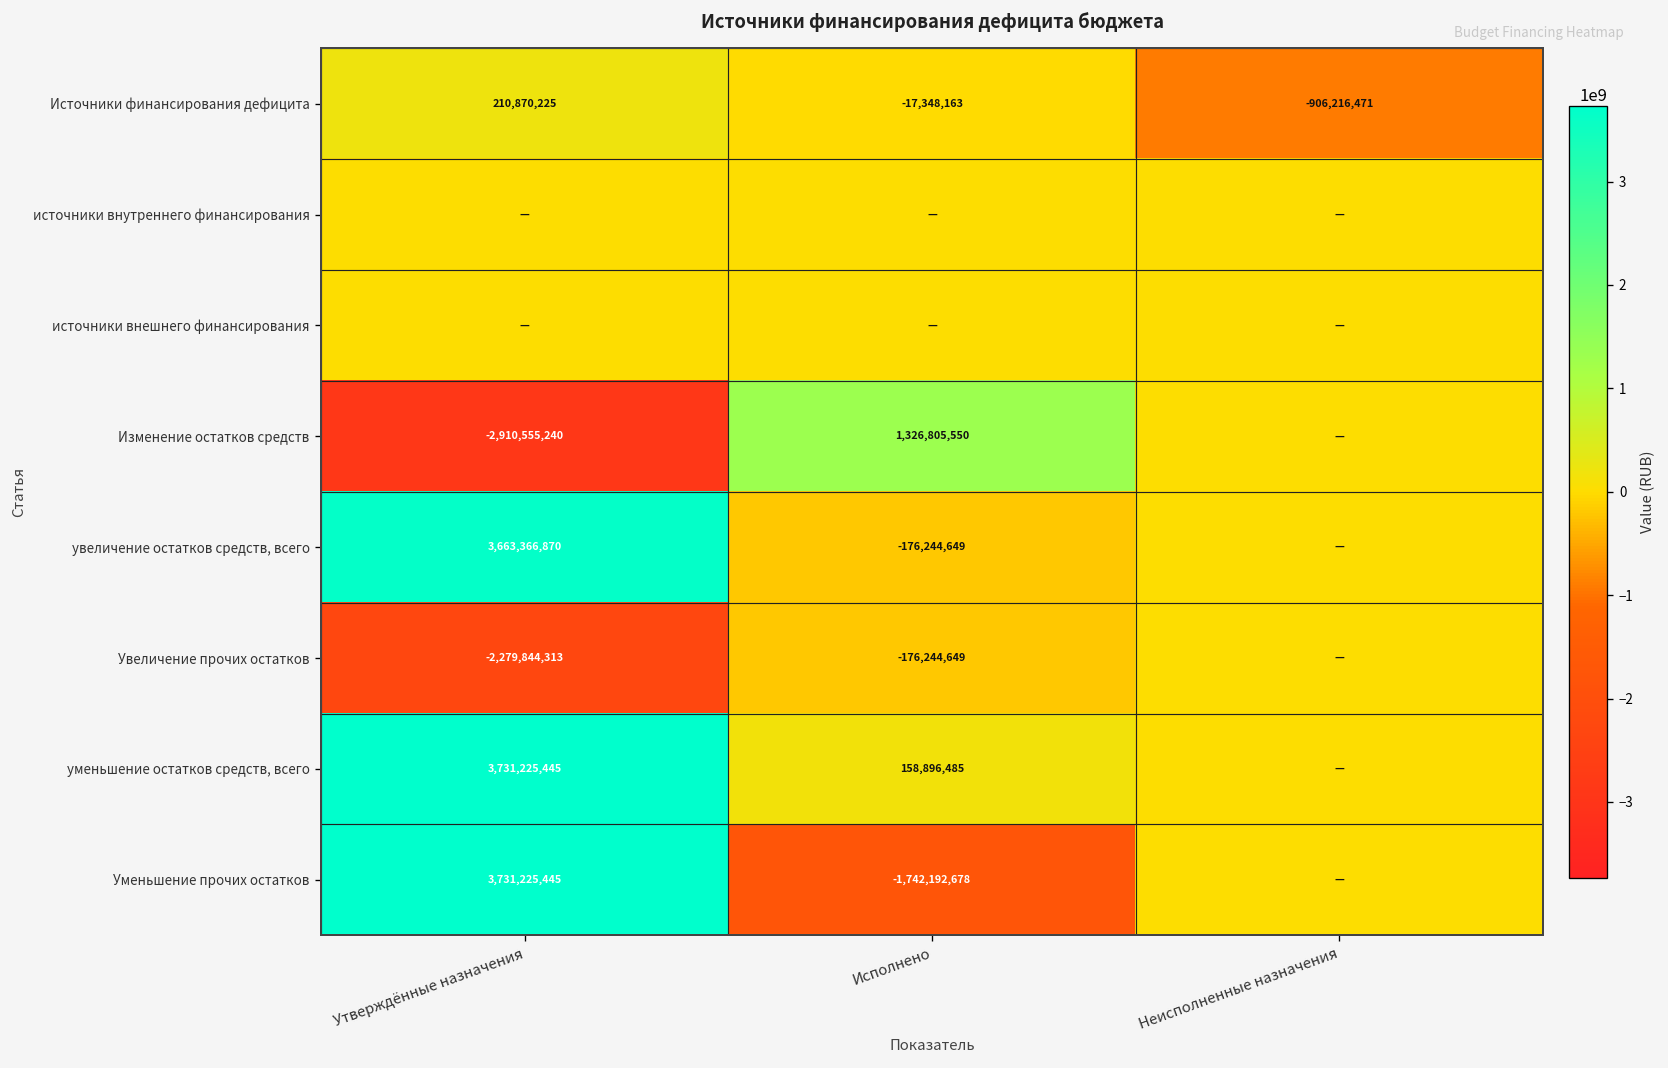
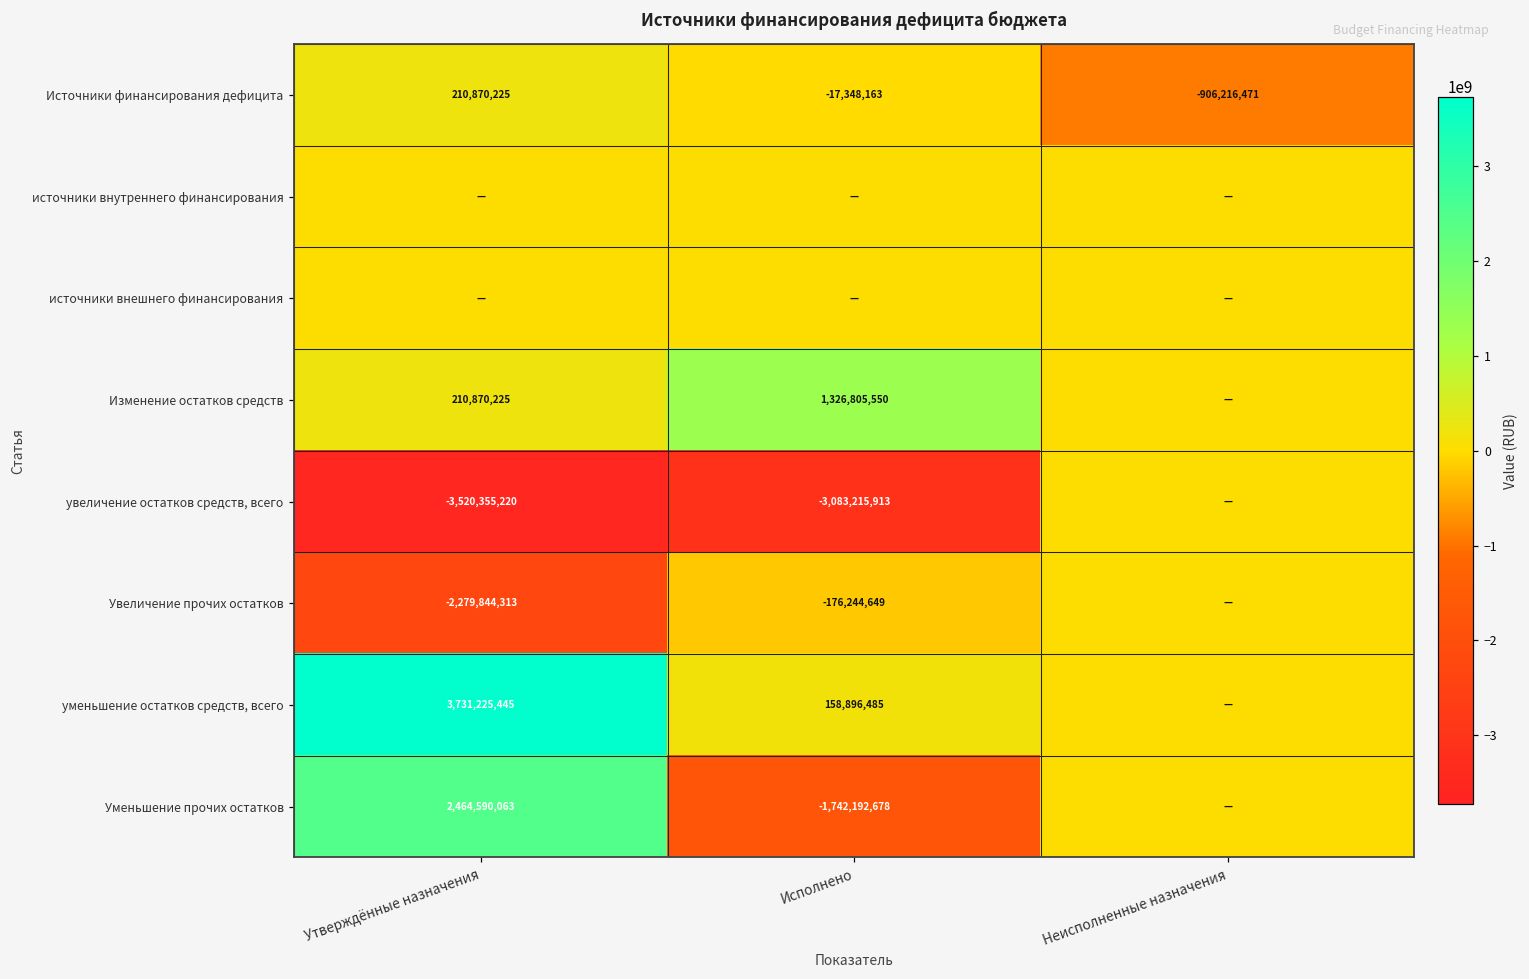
  {
    "Источники финансирования дефицита": {
      "Утверждённые назначения": "210,870,225",
      "Исполнено": "-17,348,163",
      "Неисполненные назначения": "-906,216,471"
    },
    "Изменение остатков средств": {
-     "Утверждённые назначения": "-2,910,555,240",
+     "Утверждённые назначения": "210,870,225",
      "Исполнено": "1,326,805,550"
    },
    "увеличение остатков средств, всего": {
-     "Утверждённые назначения": "3,663,366,870",
-     "Исполнено": "-176,244,649"
+     "Утверждённые назначения": "-3,520,355,220",
+     "Исполнено": "-3,083,215,913"
    },
    "Увеличение прочих остатков": {
      "Утверждённые назначения": "-2,279,844,313",
      "Исполнено": "-176,244,649"
    },
    "уменьшение остатков средств, всего": {
      "Утверждённые назначения": "3,731,225,445",
      "Исполнено": "158,896,485"
    },
    "Уменьшение прочих остатков": {
-     "Утверждённые назначения": "3,731,225,445",
+     "Утверждённые назначения": "2,464,590,063",
      "Исполнено": "-1,742,192,678"
    }
  }
